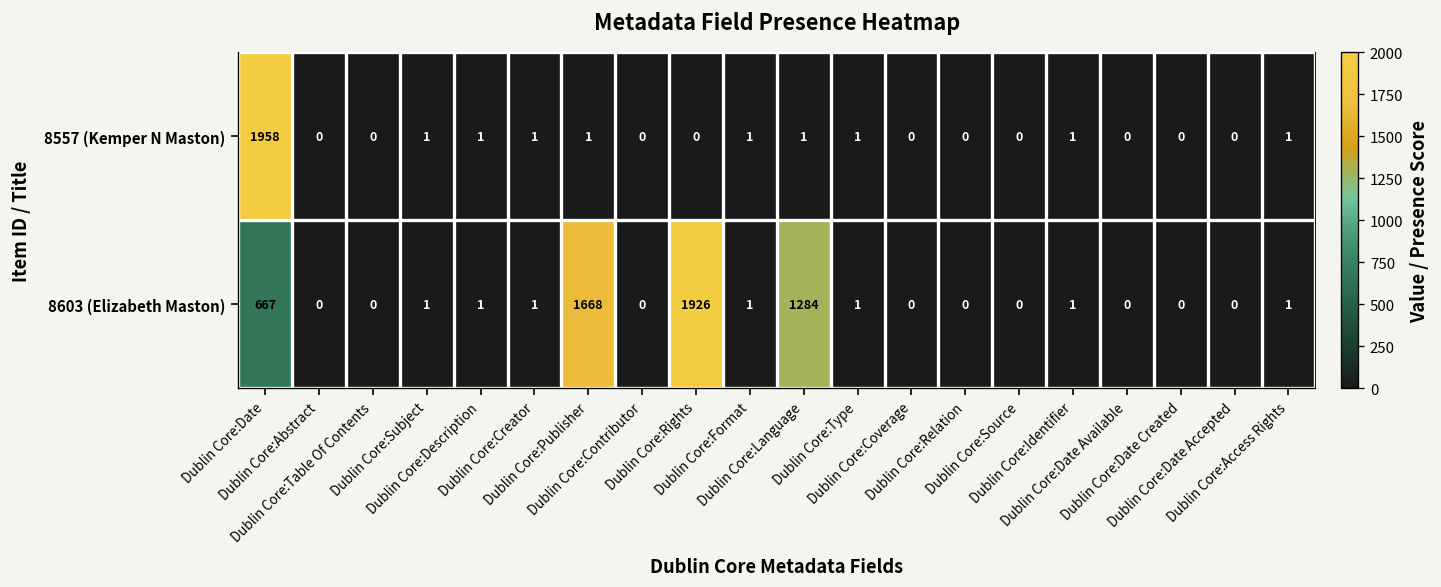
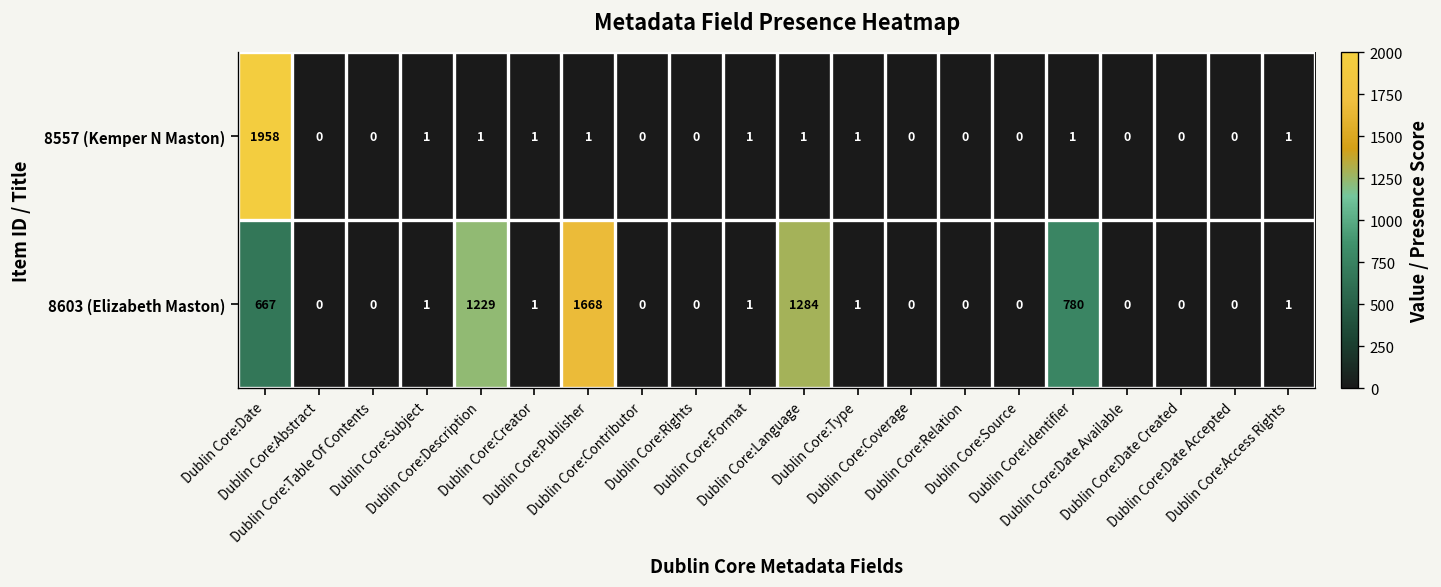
  {
    "8557 (Kemper N Maston)": {
      "Dublin Core:Date": 1958,
      "Dublin Core:Abstract": 0,
      "Dublin Core:Table Of Contents": 0,
      "Dublin Core:Subject": 1,
      "Dublin Core:Description": 1,
      "Dublin Core:Creator": 1,
      "Dublin Core:Publisher": 1,
      "Dublin Core:Contributor": 0,
      "Dublin Core:Rights": 0,
      "Dublin Core:Format": 1,
      "Dublin Core:Language": 1,
      "Dublin Core:Type": 1,
      "Dublin Core:Coverage": 0,
      "Dublin Core:Relation": 0,
      "Dublin Core:Source": 0,
      "Dublin Core:Identifier": 1,
      "Dublin Core:Date Available": 0,
      "Dublin Core:Date Created": 0,
      "Dublin Core:Date Accepted": 0,
      "Dublin Core:Access Rights": 1
    },
    "8603 (Elizabeth Maston)": {
      "Dublin Core:Date": 667,
      "Dublin Core:Abstract": 0,
      "Dublin Core:Table Of Contents": 0,
      "Dublin Core:Subject": 1,
-     "Dublin Core:Description": 1,
+     "Dublin Core:Description": 1229,
      "Dublin Core:Creator": 1,
      "Dublin Core:Publisher": 1668,
      "Dublin Core:Contributor": 0,
-     "Dublin Core:Rights": 1926,
+     "Dublin Core:Rights": 0,
      "Dublin Core:Format": 1,
      "Dublin Core:Language": 1284,
      "Dublin Core:Type": 1,
      "Dublin Core:Coverage": 0,
      "Dublin Core:Relation": 0,
      "Dublin Core:Source": 0,
-     "Dublin Core:Identifier": 1,
+     "Dublin Core:Identifier": 780,
      "Dublin Core:Date Available": 0,
      "Dublin Core:Date Created": 0,
      "Dublin Core:Date Accepted": 0,
      "Dublin Core:Access Rights": 1
    }
  }
